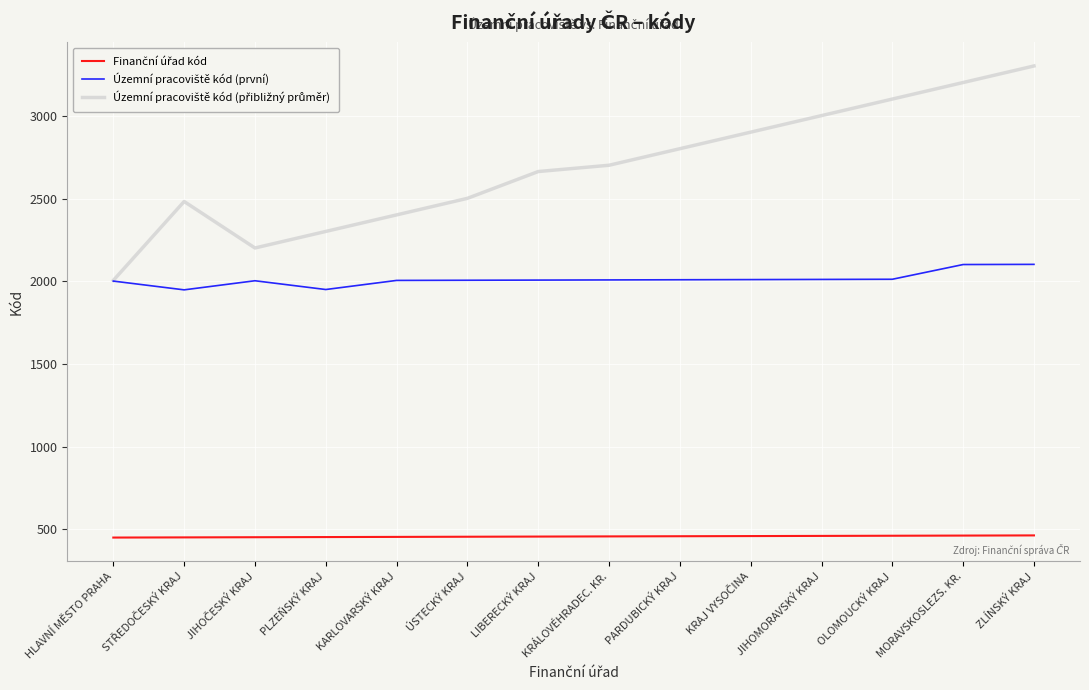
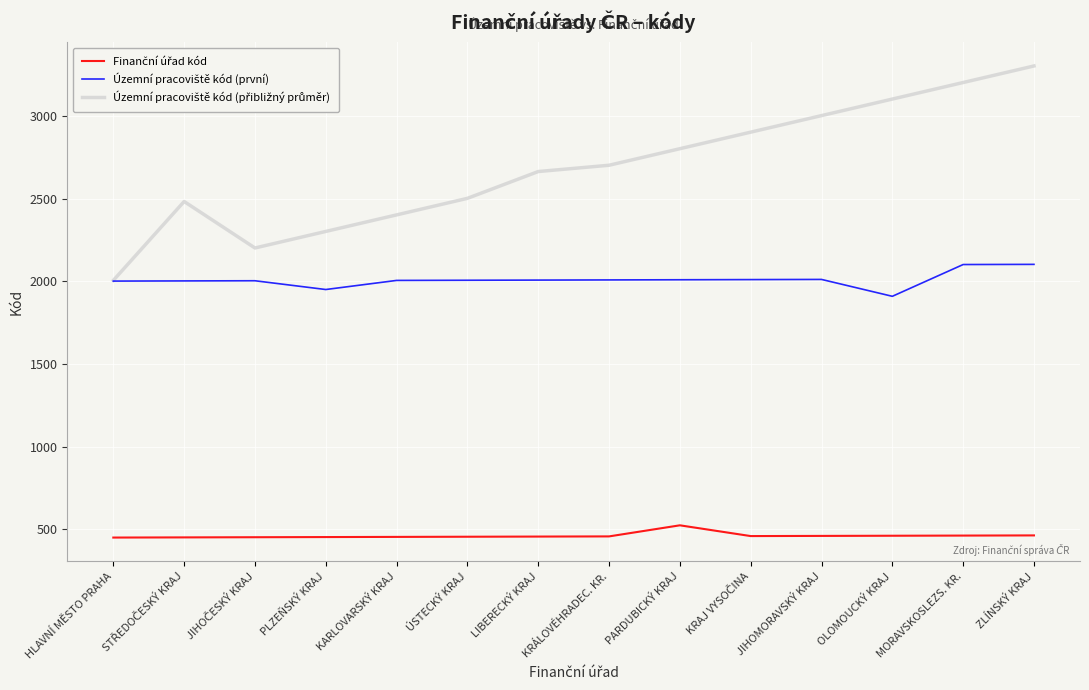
  {
    "Finanční úřad kód": {
      "HLAVNÍ MĚSTO PRAHA": 450,
      "STŘEDOČESKÝ KRAJ": 450,
      "JIHOČESKÝ KRAJ": 450,
      "PLZEŇSKÝ KRAJ": 450,
      "KARLOVARSKÝ KRAJ": 460,
      "ÚSTECKÝ KRAJ": 460,
      "LIBERECKÝ KRAJ": 460,
      "KRÁLOVÉHRADEC. KR.": 460,
-     "PARDUBICKÝ KRAJ": 460,
+     "PARDUBICKÝ KRAJ": 530,
      "KRAJ VYSOČINA": 460,
      "JIHOMORAVSKÝ KRAJ": 460,
      "OLOMOUCKÝ KRAJ": 460,
      "MORAVSKOSLEZS. KR.": 460,
      "ZLÍNSKÝ KRAJ": 460
    },
    "Územní pracoviště kód (první)": {
-     "STŘEDOČESKÝ KRAJ": 1950,
+     "STŘEDOČESKÝ KRAJ": 2000,
      "JIHOČESKÝ KRAJ": 2000,
      "PLZEŇSKÝ KRAJ": 1950,
      "KARLOVARSKÝ KRAJ": 2010,
      "ÚSTECKÝ KRAJ": 2010,
      "LIBERECKÝ KRAJ": 2010,
      "KRÁLOVÉHRADEC. KR.": 2010,
      "PARDUBICKÝ KRAJ": 2010,
      "KRAJ VYSOČINA": 2010,
      "JIHOMORAVSKÝ KRAJ": 2010,
-     "OLOMOUCKÝ KRAJ": 2010,
+     "OLOMOUCKÝ KRAJ": 1910,
      "MORAVSKOSLEZS. KR.": 2100,
      "ZLÍNSKÝ KRAJ": 2100
    },
    "Územní pracoviště kód (přibližný průměr)": {
      "STŘEDOČESKÝ KRAJ": 2480,
      "JIHOČESKÝ KRAJ": 2200,
      "PLZEŇSKÝ KRAJ": 2300,
      "KARLOVARSKÝ KRAJ": 2400,
      "ÚSTECKÝ KRAJ": 2500,
      "LIBERECKÝ KRAJ": 2660,
      "KRÁLOVÉHRADEC. KR.": 2700,
      "PARDUBICKÝ KRAJ": 2800,
      "KRAJ VYSOČINA": 2900,
      "JIHOMORAVSKÝ KRAJ": 3000,
      "OLOMOUCKÝ KRAJ": 3100,
      "MORAVSKOSLEZS. KR.": 3200,
      "ZLÍNSKÝ KRAJ": 3300
    }
  }
